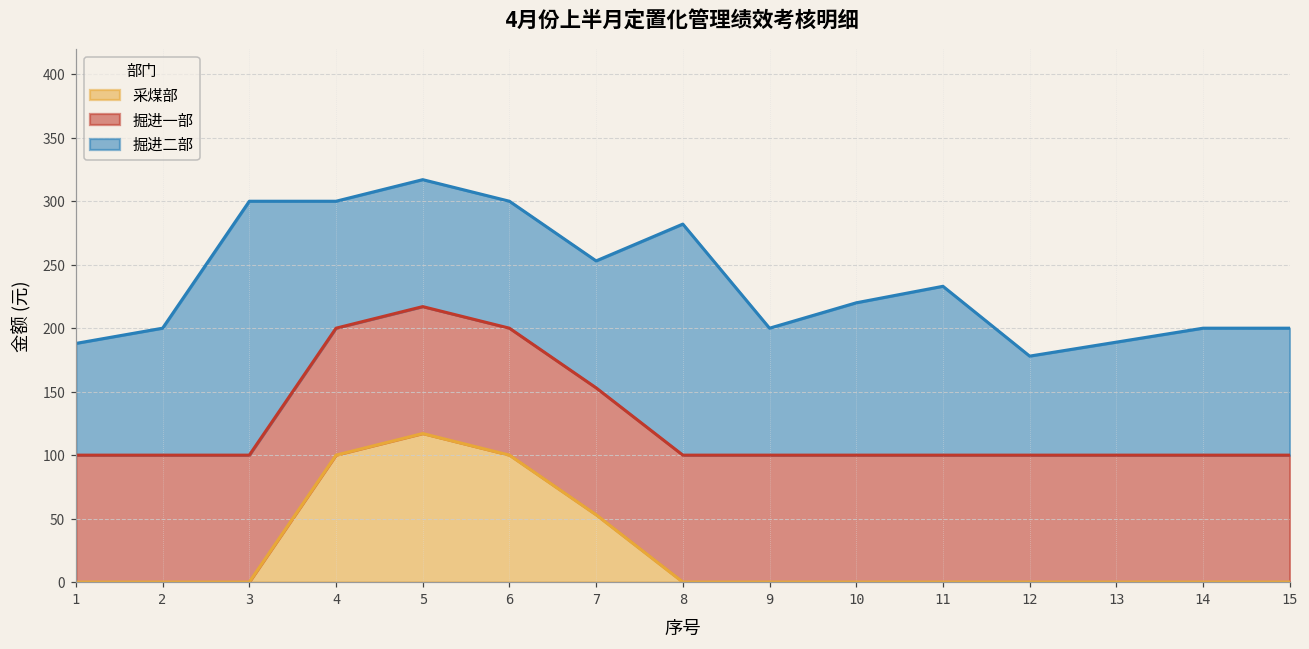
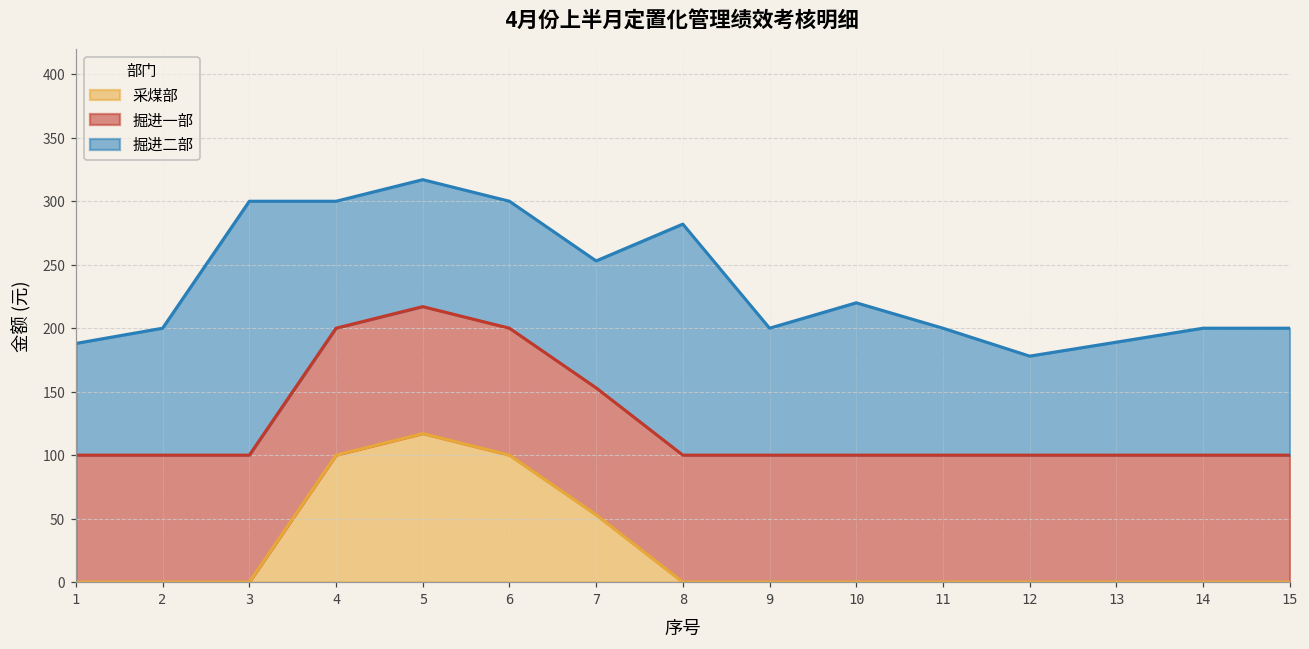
  {
    "采煤部": {
      "1": 0,
      "2": 0,
      "3": 0,
      "4": 100,
      "5": 117,
      "6": 100,
      "7": 53,
      "8": 0,
      "9": 0,
      "10": 0,
      "11": 0,
      "12": 0,
      "13": 0,
      "14": 0,
      "15": 0
    },
    "掘进一部": {
      "1": 100,
      "2": 100,
      "3": 100,
      "4": 100,
      "5": 100,
      "6": 100,
      "7": 100,
      "8": 100,
      "9": 100,
      "10": 100,
      "11": 100,
      "12": 100,
      "13": 100,
      "14": 100,
      "15": 100
    },
    "掘进二部": {
      "1": 88,
      "2": 100,
      "3": 200,
      "4": 100,
      "5": 100,
      "6": 100,
      "7": 100,
      "8": 182,
      "9": 100,
      "10": 120,
-     "11": 133,
+     "11": 100,
      "12": 78,
      "13": 89,
      "14": 100,
      "15": 100
    }
  }
